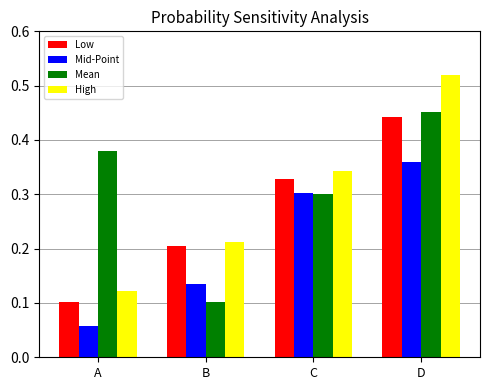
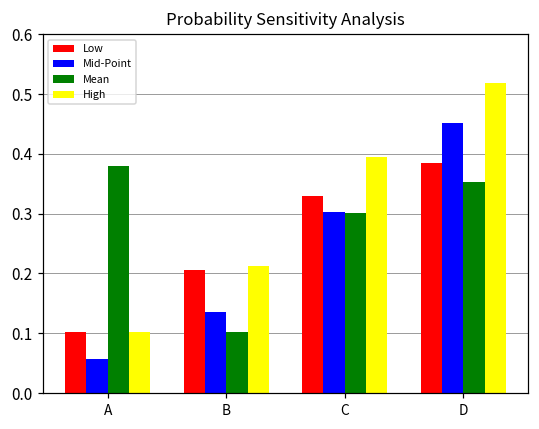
  {
    "Low": {
      "A": 0.10,
      "B": 0.21,
      "C": 0.33,
-     "D": 0.44
+     "D": 0.38
    },
    "Mid-Point": {
      "A": 0.06,
      "B": 0.14,
      "C": 0.30,
-     "D": 0.36
+     "D": 0.45
    },
    "Mean": {
      "A": 0.38,
      "B": 0.10,
      "C": 0.30,
-     "D": 0.45
+     "D": 0.35
    },
    "High": {
-     "A": 0.12,
+     "A": 0.10,
      "B": 0.21,
-     "C": 0.34,
+     "C": 0.40,
      "D": 0.52
    }
  }
